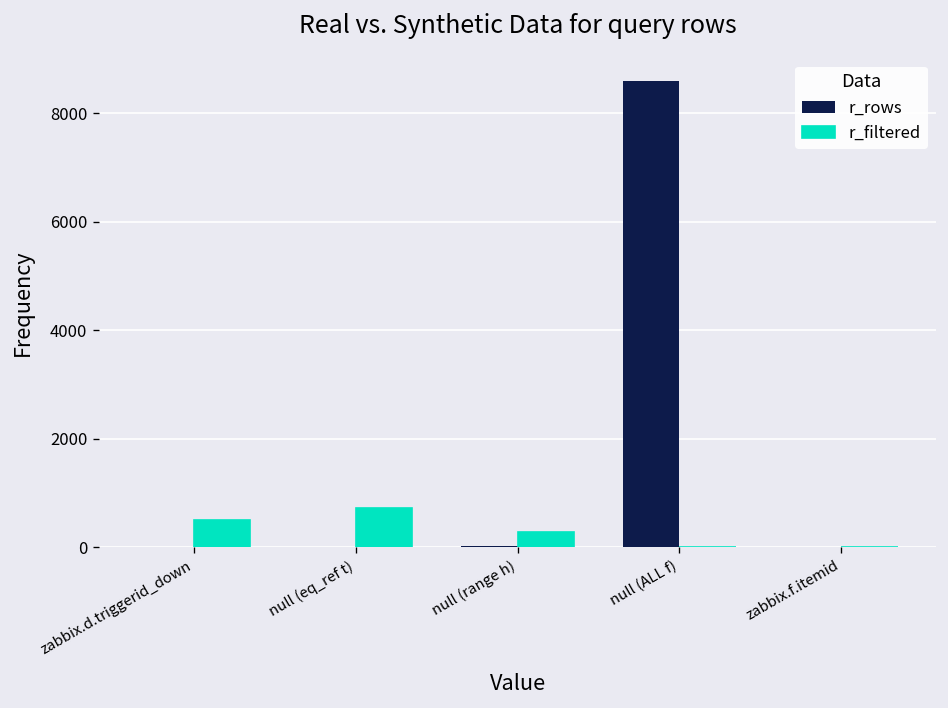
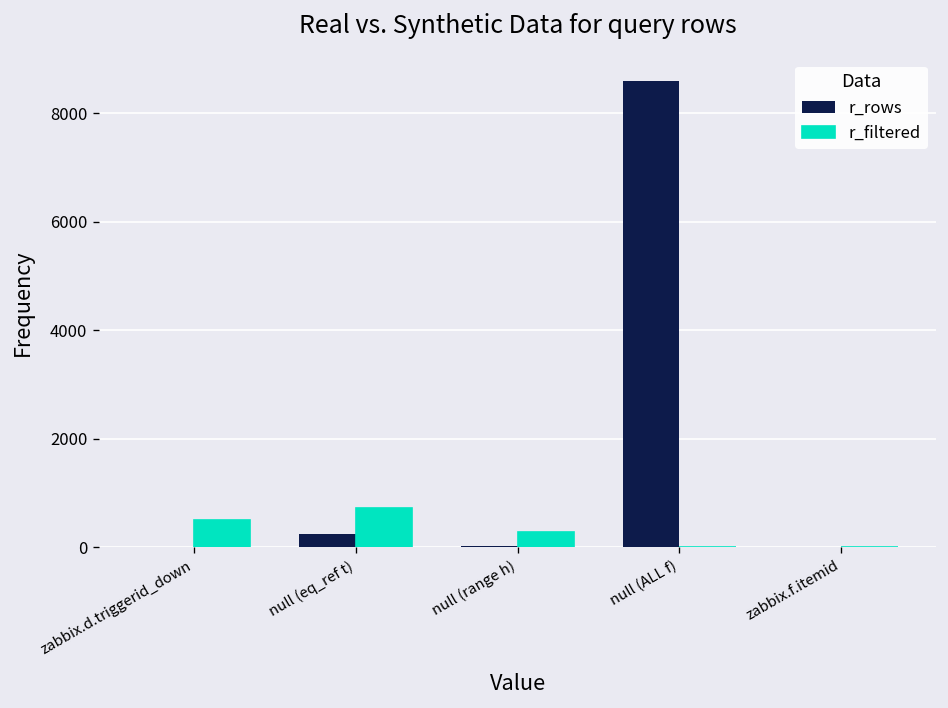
  {
    "r_rows": {
-     "null (eq_ref t)": 0,
+     "null (eq_ref t)": 200,
      "null (ALL f)": 8600
    },
    "r_filtered": {
      "zabbix.d.triggerid_down": 500,
      "null (eq_ref t)": 700,
      "null (range h)": 300
    }
  }
